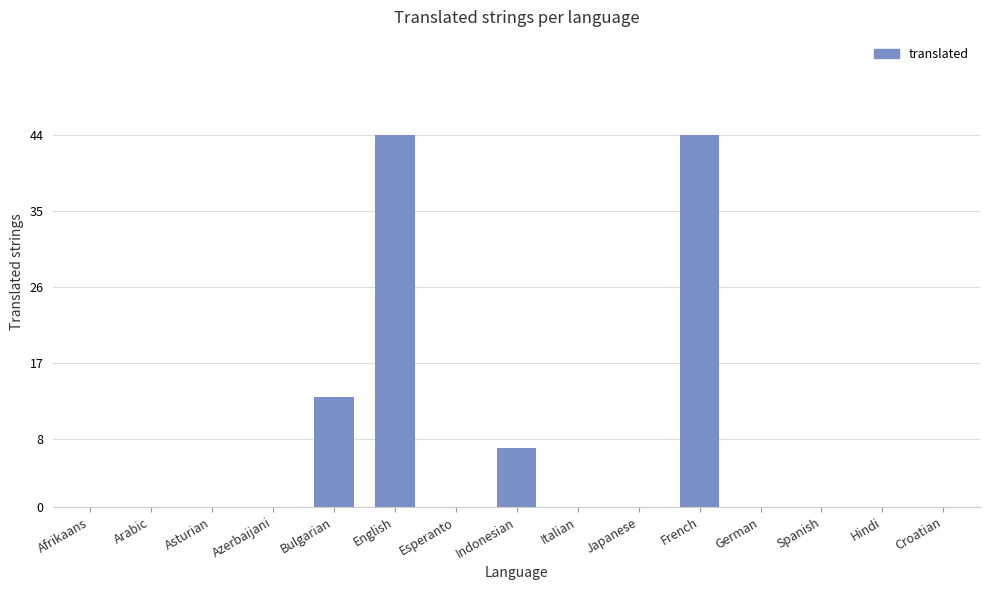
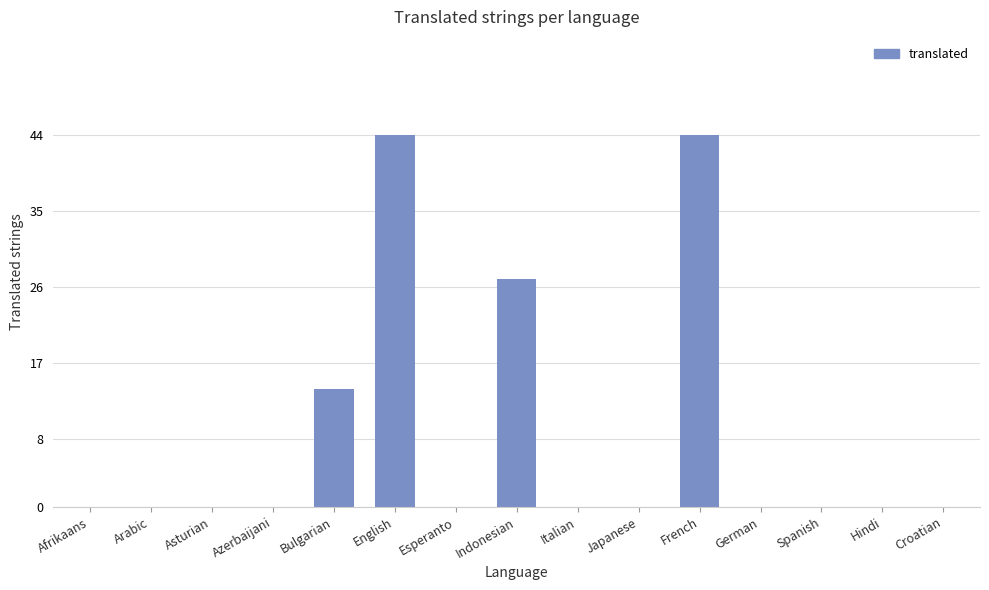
  {
    "Afrikaans": 0,
    "Arabic": 0,
    "Asturian": 0,
    "Azerbaijani": 0,
-   "Bulgarian": 13,
+   "Bulgarian": 14,
    "English": 44,
    "Esperanto": 0,
-   "Indonesian": 7,
+   "Indonesian": 27,
    "Italian": 0,
    "Japanese": 0,
    "French": 44,
    "German": 0,
    "Spanish": 0,
    "Hindi": 0,
    "Croatian": 0
  }
